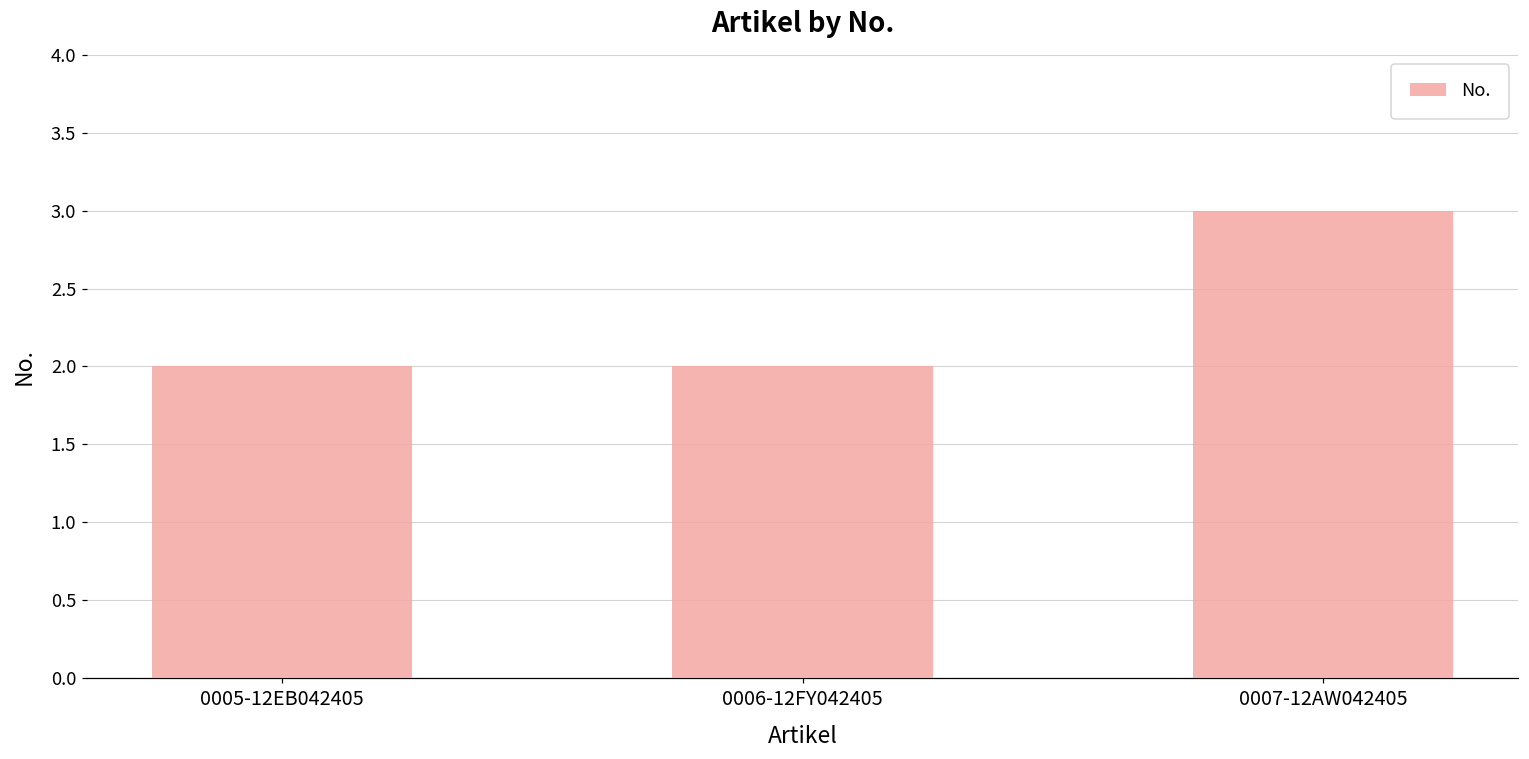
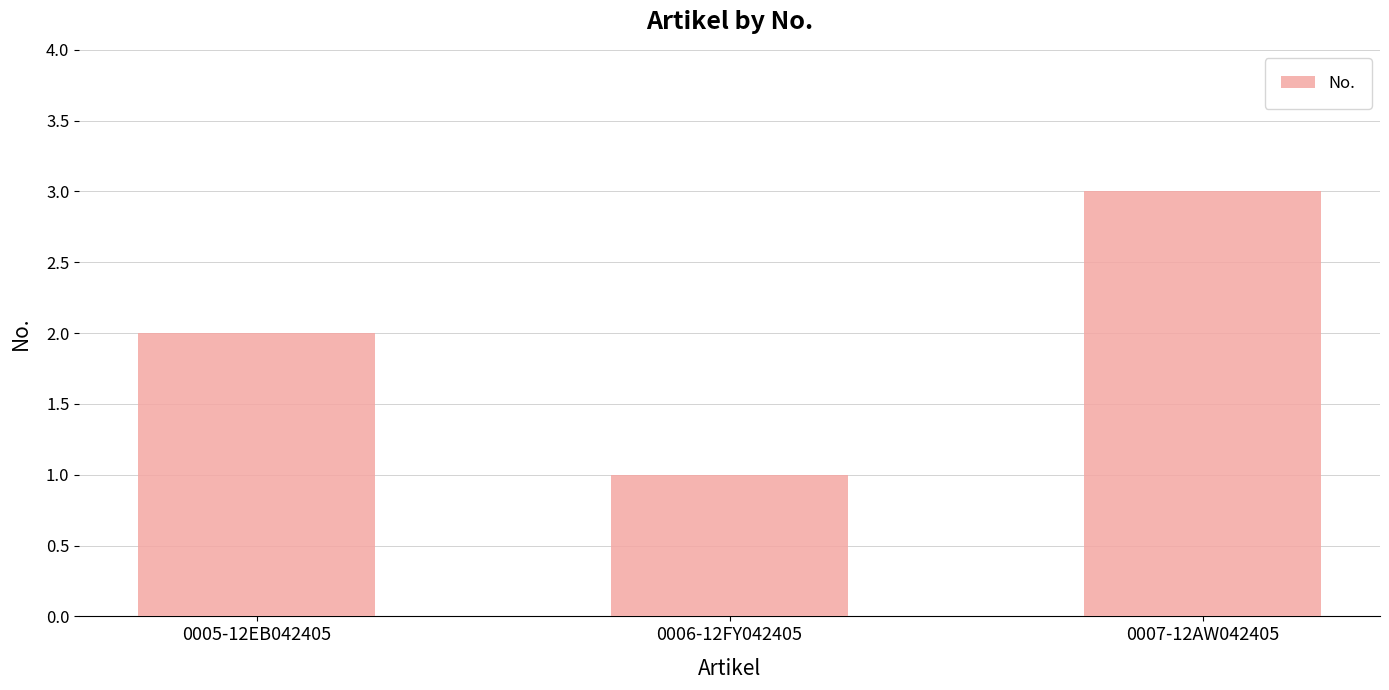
  {
    "0005-12EB042405": 2,
-   "0006-12FY042405": 2,
+   "0006-12FY042405": 1,
    "0007-12AW042405": 3
  }
